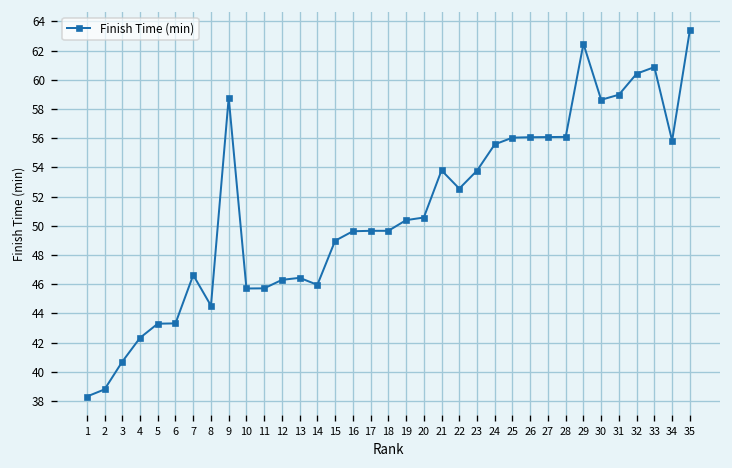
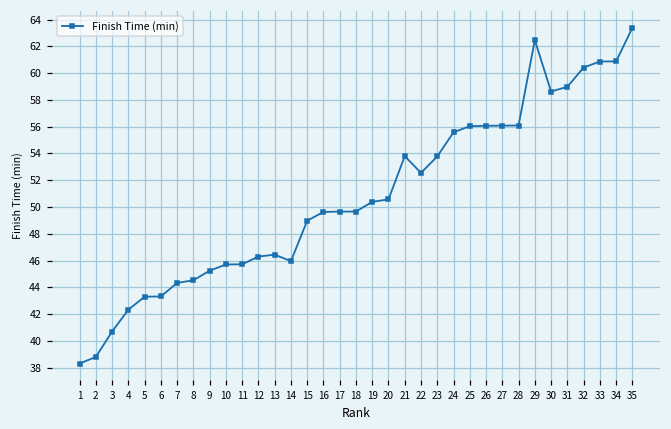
  {
    "1": 38.3,
    "2": 38.8,
    "3": 40.7,
    "4": 42.3,
    "5": 43.3,
    "6": 43.3,
-   "7": 46.6,
+   "7": 44.3,
    "8": 44.5,
-   "9": 58.8,
+   "9": 45.2,
    "10": 45.7,
    "11": 45.7,
    "12": 46.3,
    "13": 46.4,
    "14": 46.0,
    "15": 49.0,
    "16": 49.6,
    "17": 49.7,
    "18": 49.7,
    "19": 50.4,
    "20": 50.6,
    "21": 53.8,
    "22": 52.6,
    "23": 53.8,
    "24": 55.6,
    "25": 56.0,
    "26": 56.1,
    "27": 56.1,
    "28": 56.1,
    "29": 62.5,
    "30": 58.6,
    "31": 59.0,
    "32": 60.4,
    "33": 60.9,
-   "34": 55.8,
+   "34": 60.9,
    "35": 63.4
  }
